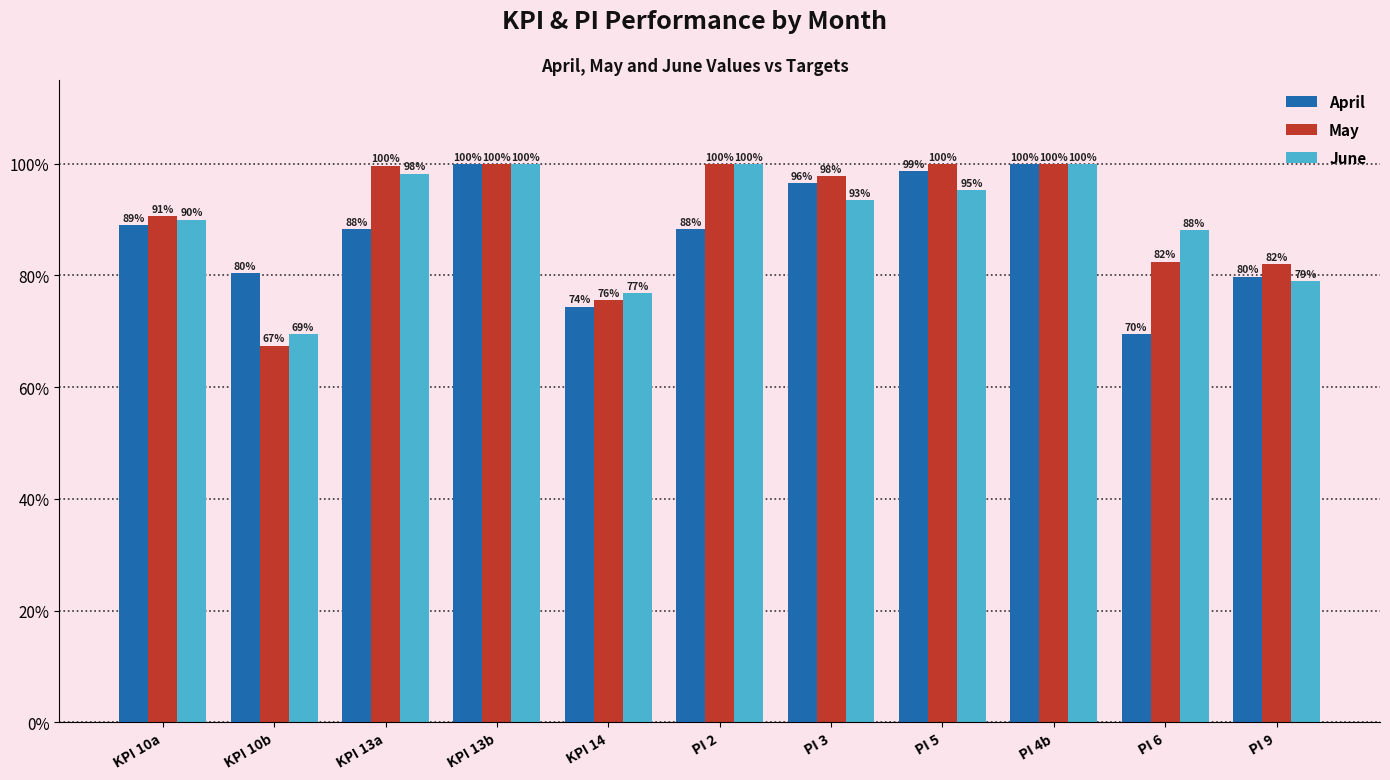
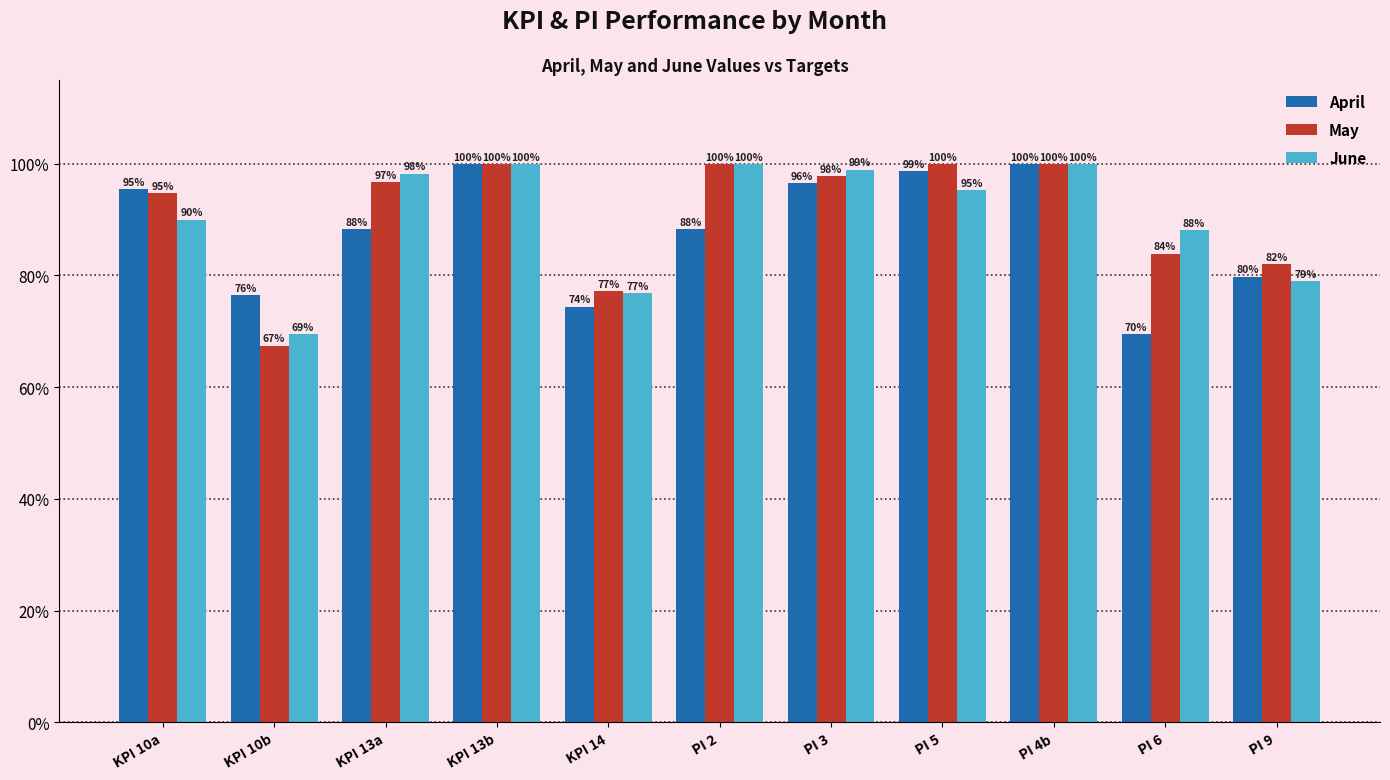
  {
    "April": {
-     "KPI 10a": "89%",
-     "KPI 10b": "80%",
+     "KPI 10a": "95%",
+     "KPI 10b": "76%",
      "KPI 13a": "88%",
      "KPI 13b": "100%",
      "KPI 14": "74%",
      "PI 2": "88%",
      "PI 3": "96%",
      "PI 5": "99%",
      "PI 4b": "100%",
      "PI 6": "70%",
      "PI 9": "80%"
    },
    "May": {
-     "KPI 10a": "91%",
+     "KPI 10a": "95%",
      "KPI 10b": "67%",
-     "KPI 13a": "100%",
+     "KPI 13a": "97%",
      "KPI 13b": "100%",
-     "KPI 14": "76%",
+     "KPI 14": "77%",
      "PI 2": "100%",
      "PI 3": "98%",
      "PI 5": "100%",
      "PI 4b": "100%",
-     "PI 6": "82%",
+     "PI 6": "84%",
      "PI 9": "82%"
    },
    "June": {
      "KPI 10a": "90%",
      "KPI 10b": "69%",
      "KPI 13a": "98%",
      "KPI 13b": "100%",
      "KPI 14": "77%",
      "PI 2": "100%",
-     "PI 3": "93%",
+     "PI 3": "99%",
      "PI 5": "95%",
      "PI 4b": "100%",
      "PI 6": "88%",
      "PI 9": "79%"
    }
  }
